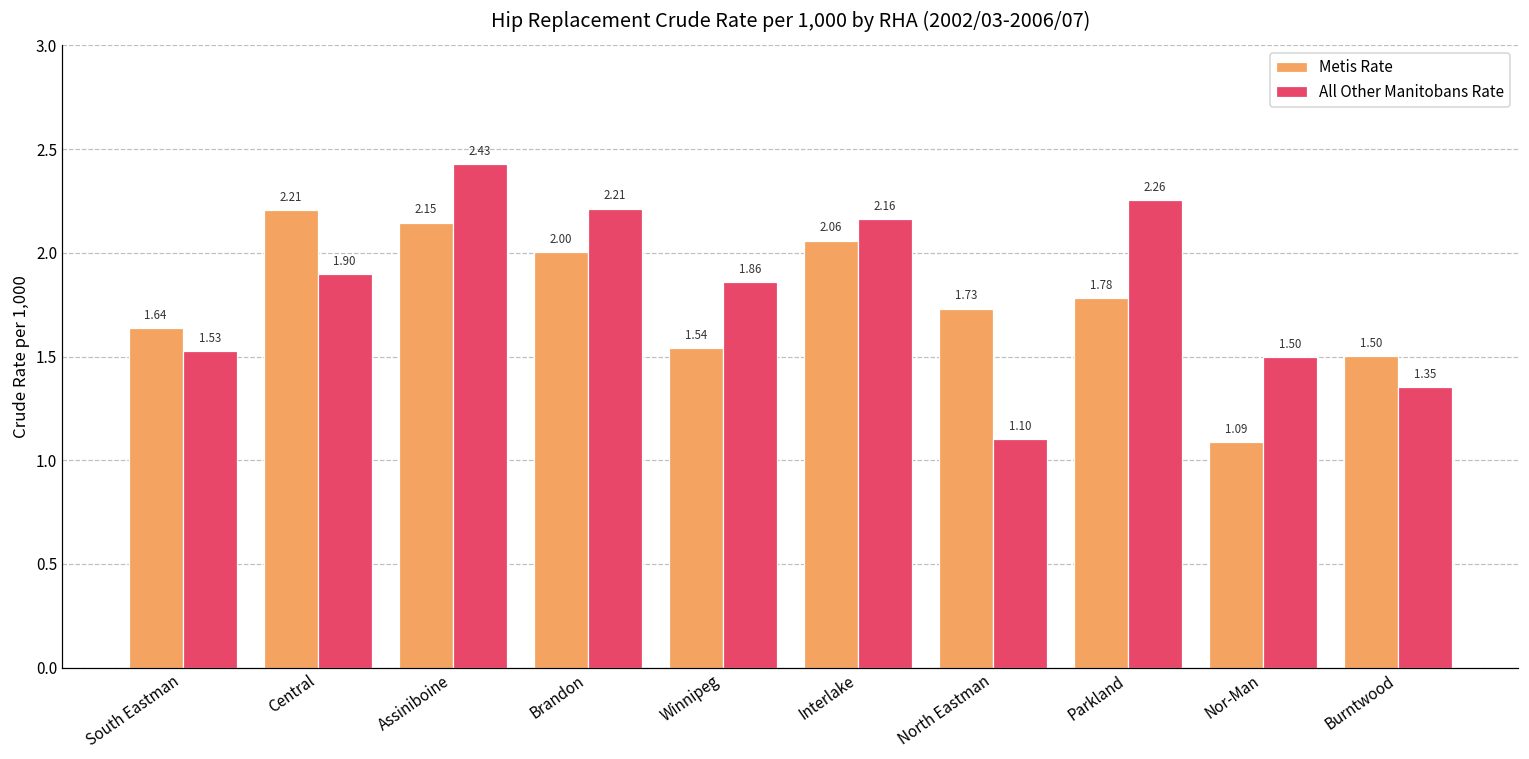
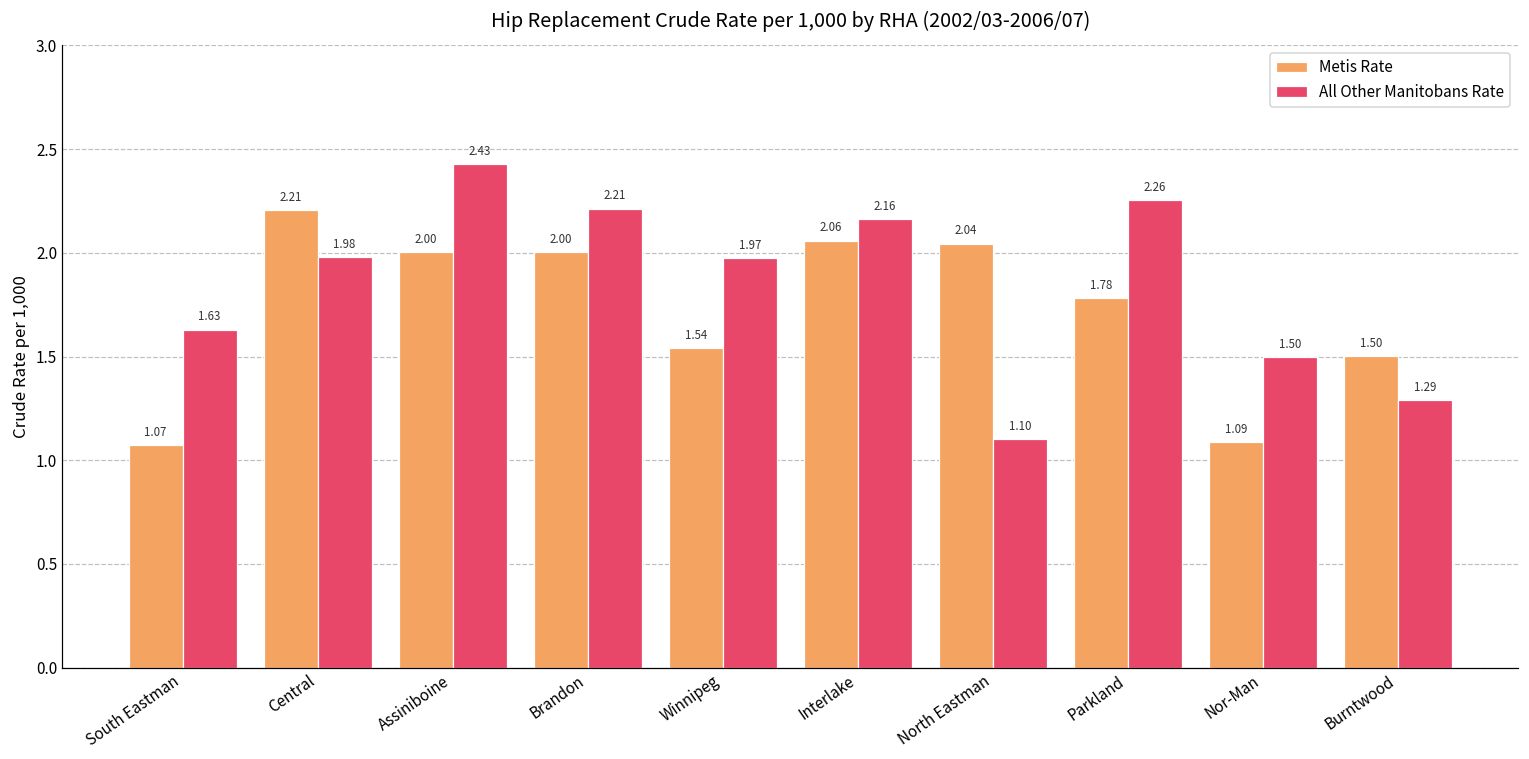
  {
    "Metis Rate": {
-     "South Eastman": 1.64,
+     "South Eastman": 1.07,
      "Central": 2.21,
-     "Assiniboine": 2.15,
+     "Assiniboine": 2.00,
      "Brandon": 2.00,
      "Winnipeg": 1.54,
      "Interlake": 2.06,
-     "North Eastman": 1.73,
+     "North Eastman": 2.04,
      "Parkland": 1.78,
      "Nor-Man": 1.09,
      "Burntwood": 1.50
    },
    "All Other Manitobans Rate": {
-     "South Eastman": 1.53,
-     "Central": 1.90,
+     "South Eastman": 1.63,
+     "Central": 1.98,
      "Assiniboine": 2.43,
      "Brandon": 2.21,
-     "Winnipeg": 1.86,
+     "Winnipeg": 1.97,
      "Interlake": 2.16,
      "North Eastman": 1.10,
      "Parkland": 2.26,
      "Nor-Man": 1.50,
-     "Burntwood": 1.35
+     "Burntwood": 1.29
    }
  }
